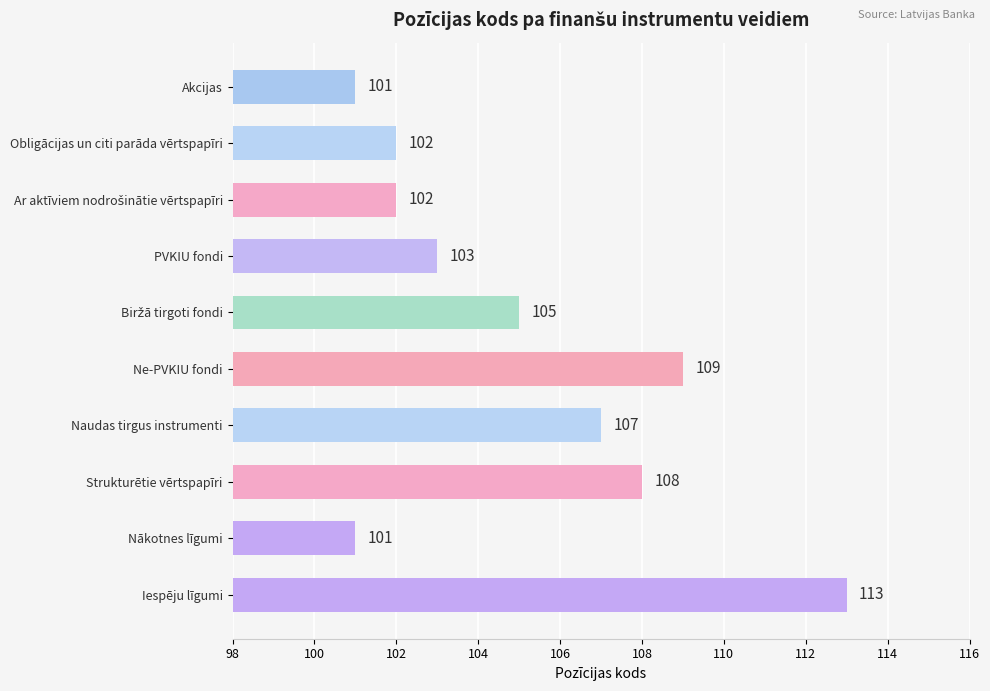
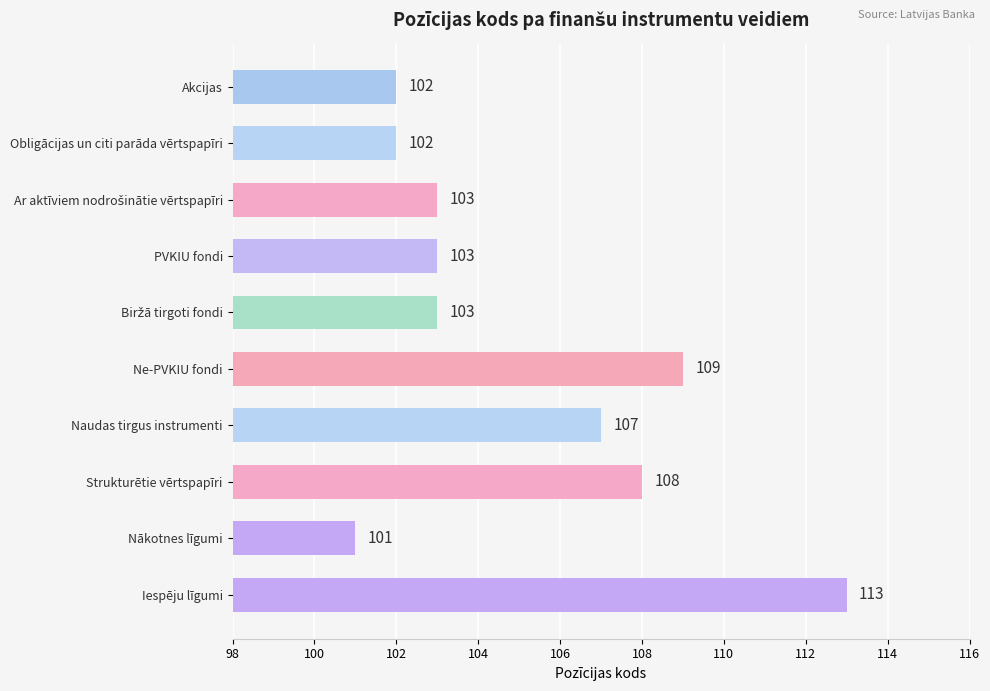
  {
-   "Akcijas": 101,
+   "Akcijas": 102,
    "Obligācijas un citi parāda vērtspapīri": 102,
-   "Ar aktīviem nodrošinātie vērtspapīri": 102,
+   "Ar aktīviem nodrošinātie vērtspapīri": 103,
    "PVKIU fondi": 103,
-   "Biržā tirgoti fondi": 105,
+   "Biržā tirgoti fondi": 103,
    "Ne-PVKIU fondi": 109,
    "Naudas tirgus instrumenti": 107,
    "Strukturētie vērtspapīri": 108,
    "Nākotnes līgumi": 101,
    "Iespēju līgumi": 113
  }
